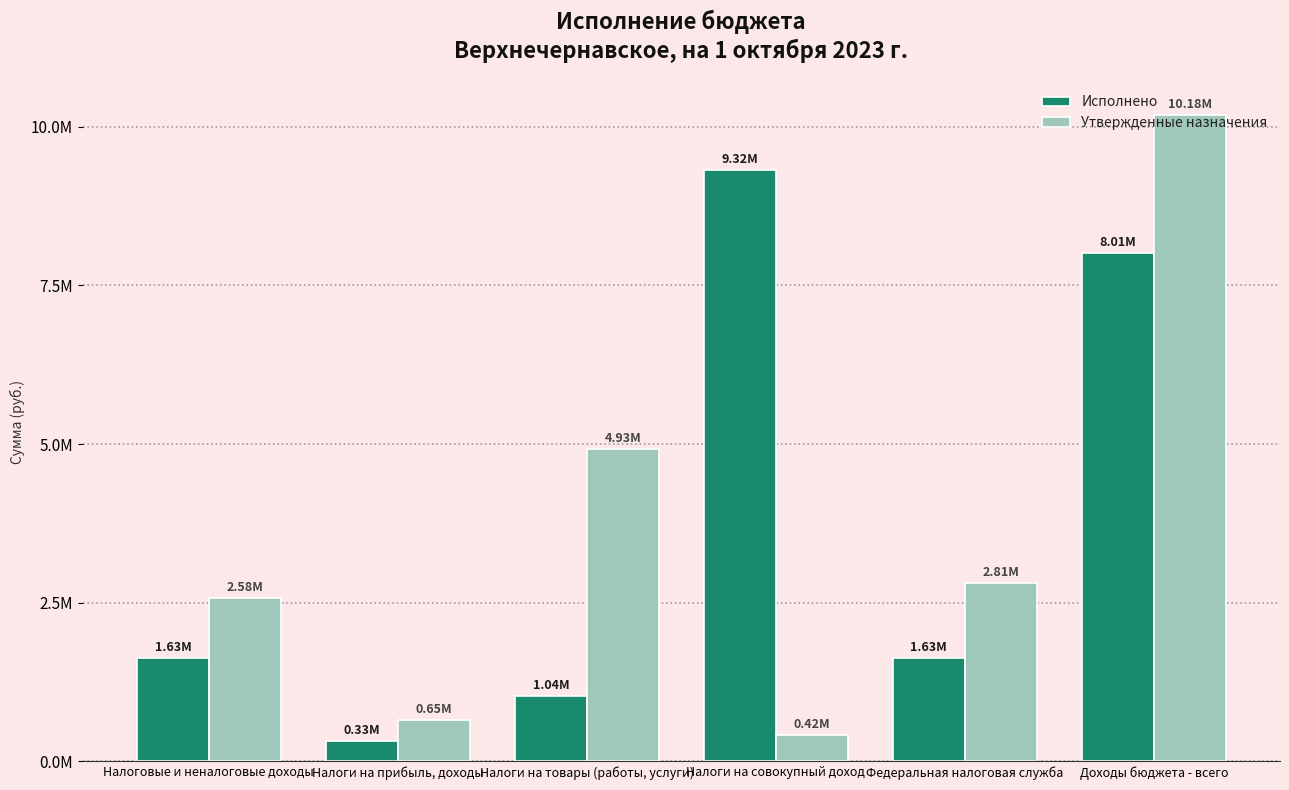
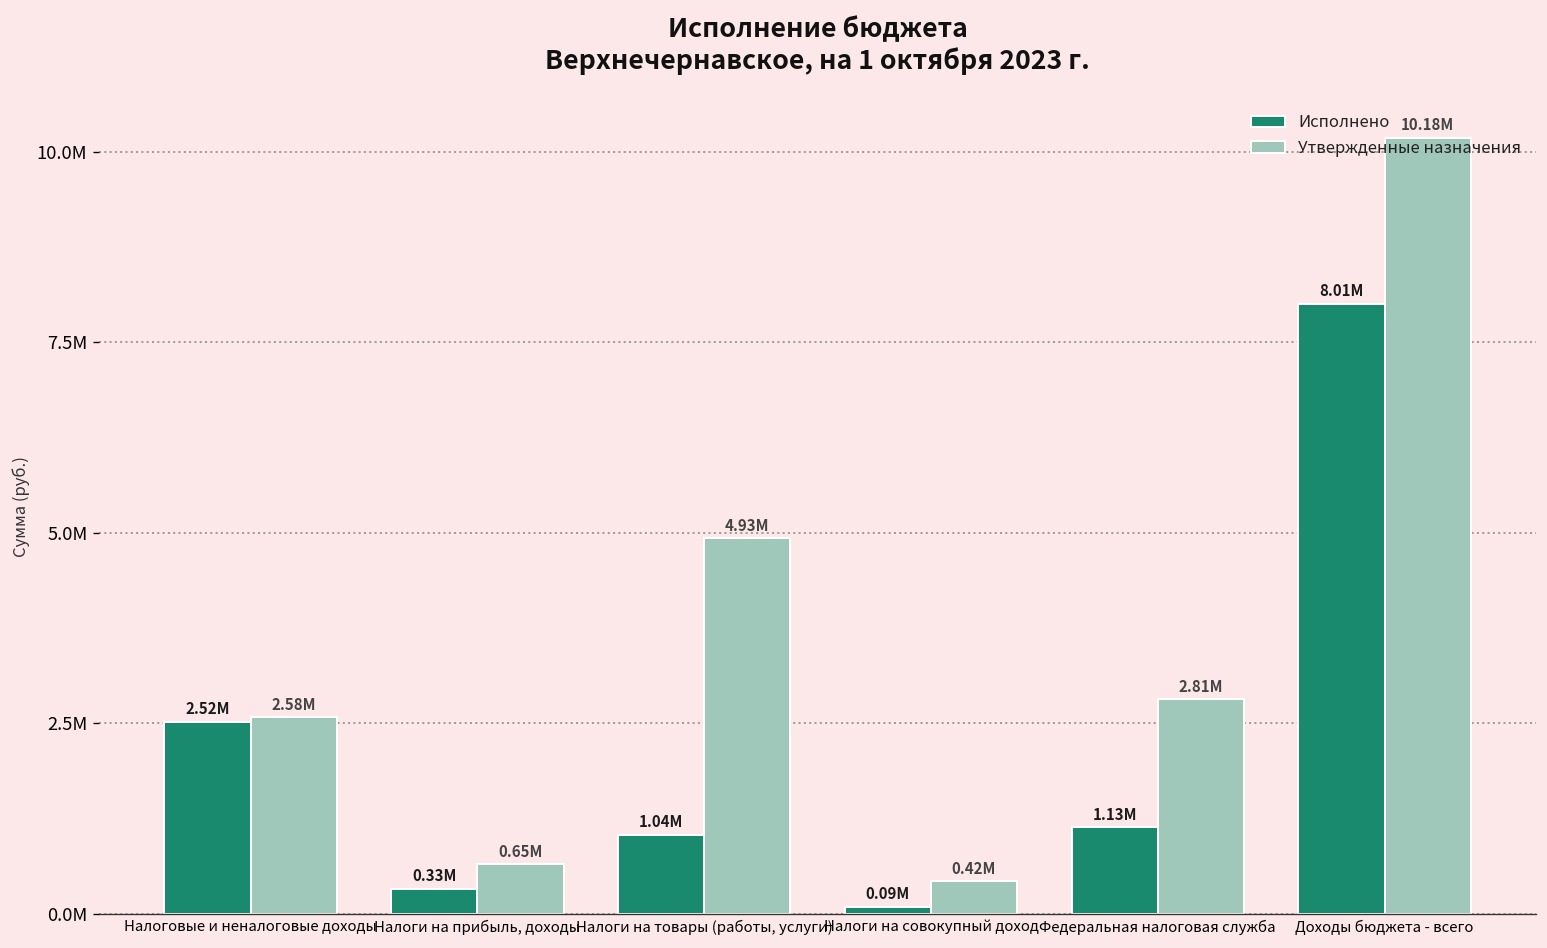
  {
    "Исполнено": {
-     "Налоговые и неналоговые доходы": "1.63M",
+     "Налоговые и неналоговые доходы": "2.52M",
      "Налоги на прибыль, доходы": "0.33M",
      "Налоги на товары (работы, услуги)": "1.04M",
-     "Налоги на совокупный доход": "9.32M",
-     "Федеральная налоговая служба": "1.63M",
+     "Налоги на совокупный доход": "0.09M",
+     "Федеральная налоговая служба": "1.13M",
      "Доходы бюджета - всего": "8.01M"
    },
    "Утвержденные назначения": {
      "Налоговые и неналоговые доходы": "2.58M",
      "Налоги на прибыль, доходы": "0.65M",
      "Налоги на товары (работы, услуги)": "4.93M",
      "Налоги на совокупный доход": "0.42M",
      "Федеральная налоговая служба": "2.81M",
      "Доходы бюджета - всего": "10.18M"
    }
  }
